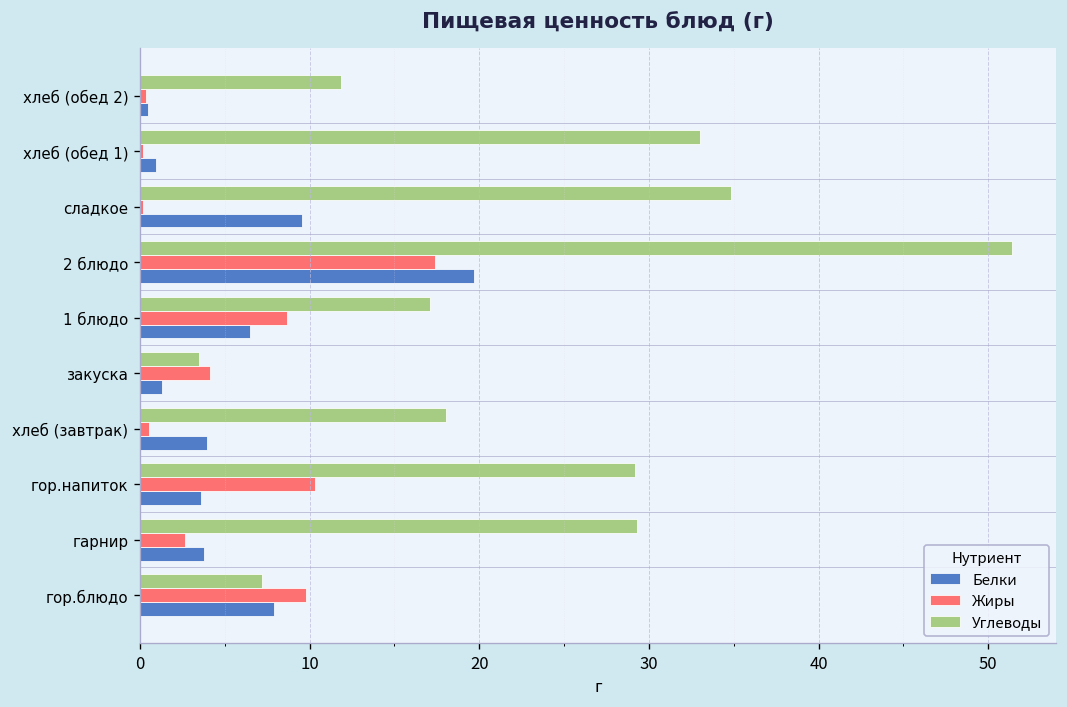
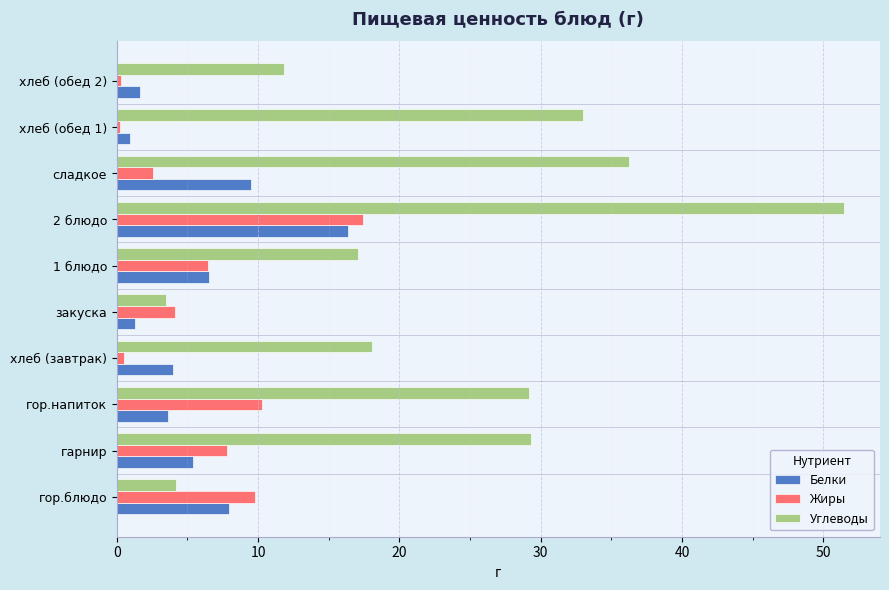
  {
    "Белки": {
-     "хлеб (обед 2)": 0.4,
+     "хлеб (обед 2)": 1.7,
      "хлеб (обед 1)": 0.9,
      "сладкое": 9.5,
-     "2 блюдо": 19.7,
+     "2 блюдо": 16.4,
      "1 блюдо": 6.5,
      "закуска": 1.3,
      "хлеб (завтрак)": 4.0,
      "гор.напиток": 3.6,
-     "гарнир": 3.8,
+     "гарнир": 5.4,
      "гор.блюдо": 7.9
    },
    "Жиры": {
      "хлеб (обед 2)": 0.3,
      "хлеб (обед 1)": 0.2,
-     "сладкое": 0.2,
+     "сладкое": 2.6,
      "2 блюдо": 17.4,
-     "1 блюдо": 8.7,
+     "1 блюдо": 6.4,
      "закуска": 4.1,
      "хлеб (завтрак)": 0.5,
      "гор.напиток": 10.3,
-     "гарнир": 2.6,
+     "гарнир": 7.8,
      "гор.блюдо": 9.8
    },
    "Углеводы": {
      "хлеб (обед 2)": 11.8,
      "хлеб (обед 1)": 33.0,
-     "сладкое": 34.8,
+     "сладкое": 36.2,
      "2 блюдо": 51.4,
      "1 блюдо": 17.1,
      "закуска": 3.5,
      "хлеб (завтрак)": 18.1,
      "гор.напиток": 29.2,
      "гарнир": 29.3,
-     "гор.блюдо": 7.2
+     "гор.блюдо": 4.2
    }
  }
